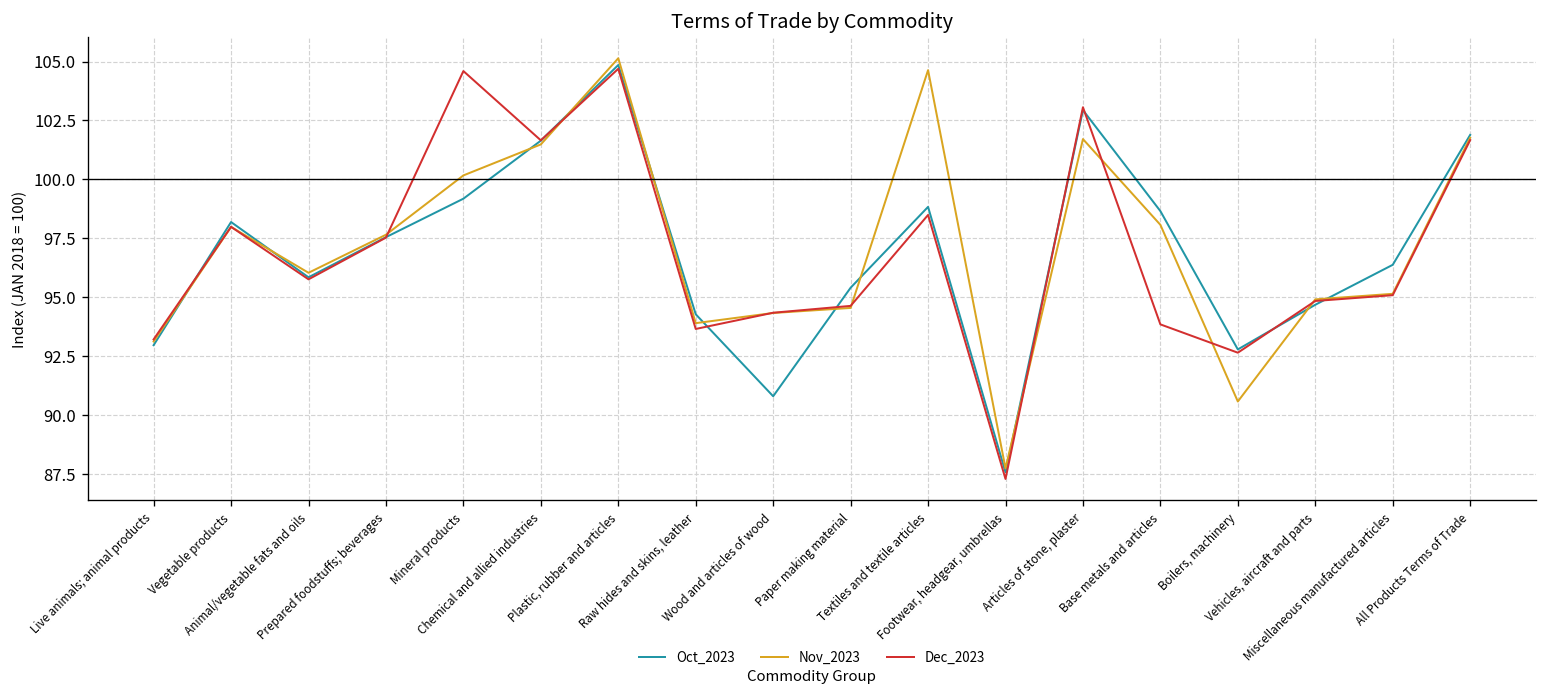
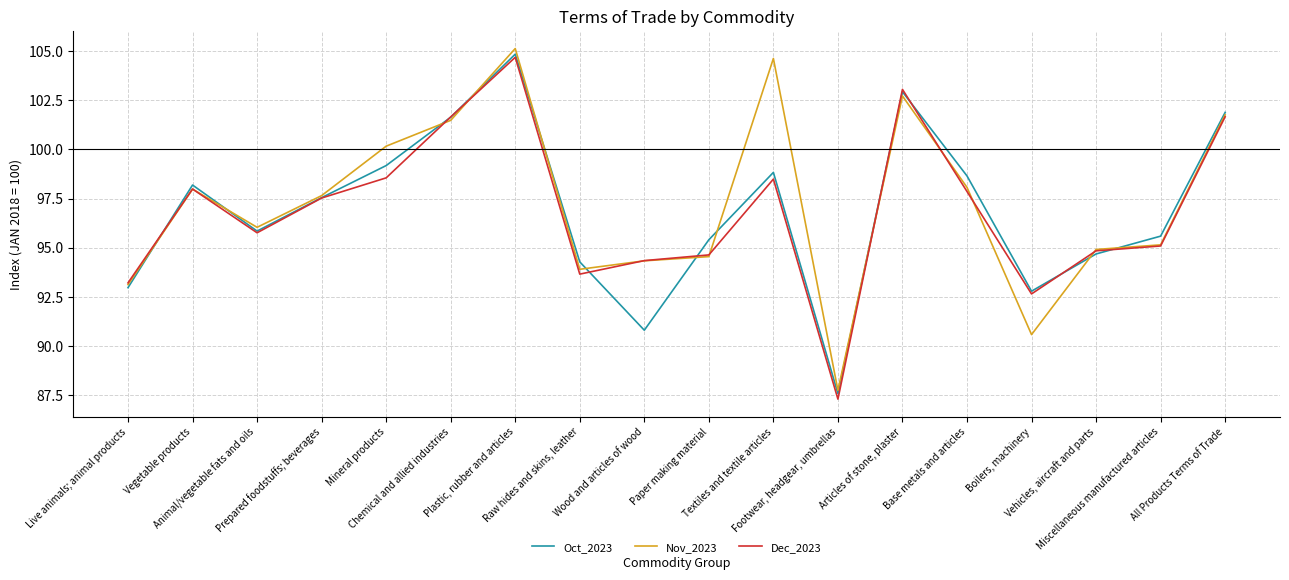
  {
    "Oct_2023": {
      "Live animals; animal products": 93.0,
      "Vegetable products": 98.2,
      "Mineral products": 99.2,
      "Plastic, rubber and articles": 104.9,
      "Raw hides and skins, leather": 94.3,
      "Wood and articles of wood": 90.8,
      "Paper making material": 95.4,
      "Textiles and textile articles": 98.8,
      "Footwear, headgear, umbrellas": 87.6,
      "Base metals and articles": 98.7,
      "Boilers, machinery": 92.8,
      "Vehicles, aircraft and parts": 94.7,
-     "Miscellaneous manufactured articles": 96.4
+     "Miscellaneous manufactured articles": 95.6
    },
    "Nov_2023": {
      "Animal/vegetable fats and oils": 96.0,
      "Mineral products": 100.2,
      "Chemical and allied industries": 101.5,
      "Plastic, rubber and articles": 105.1,
      "Raw hides and skins, leather": 93.9,
      "Textiles and textile articles": 104.6,
      "Footwear, headgear, umbrellas": 87.7,
-     "Articles of stone, plaster": 101.7,
+     "Articles of stone, plaster": 102.7,
      "Base metals and articles": 98.1,
      "Boilers, machinery": 90.6
    },
    "Dec_2023": {
-     "Mineral products": 104.6,
+     "Mineral products": 98.6,
      "Plastic, rubber and articles": 104.7,
      "Raw hides and skins, leather": 93.7,
      "Textiles and textile articles": 98.5,
      "Footwear, headgear, umbrellas": 87.3,
-     "Base metals and articles": 93.8,
+     "Base metals and articles": 97.9,
      "Boilers, machinery": 92.6
    }
  }
